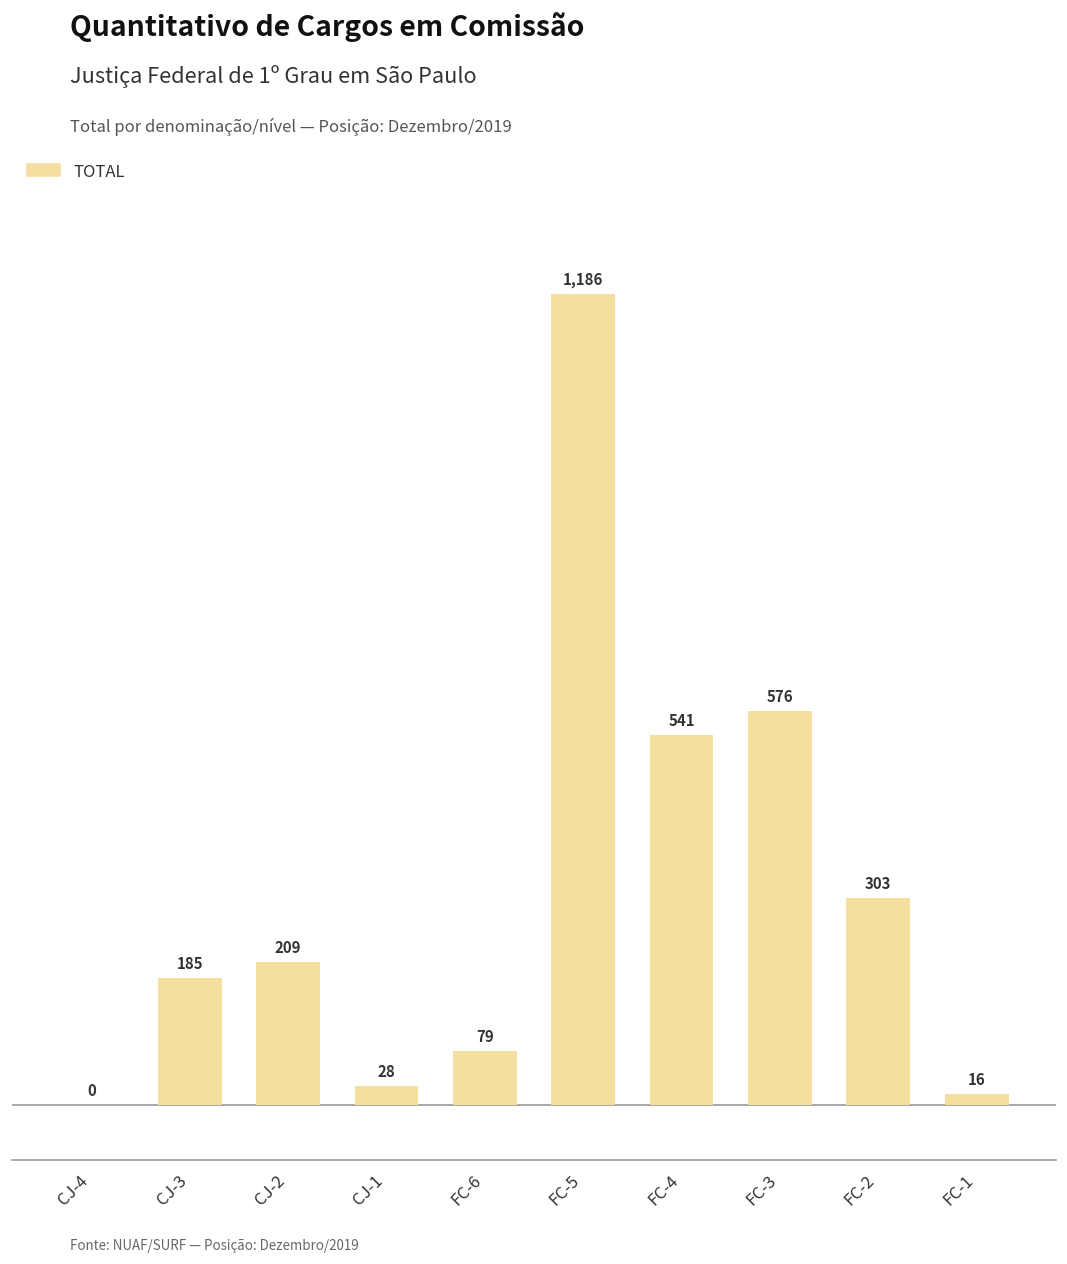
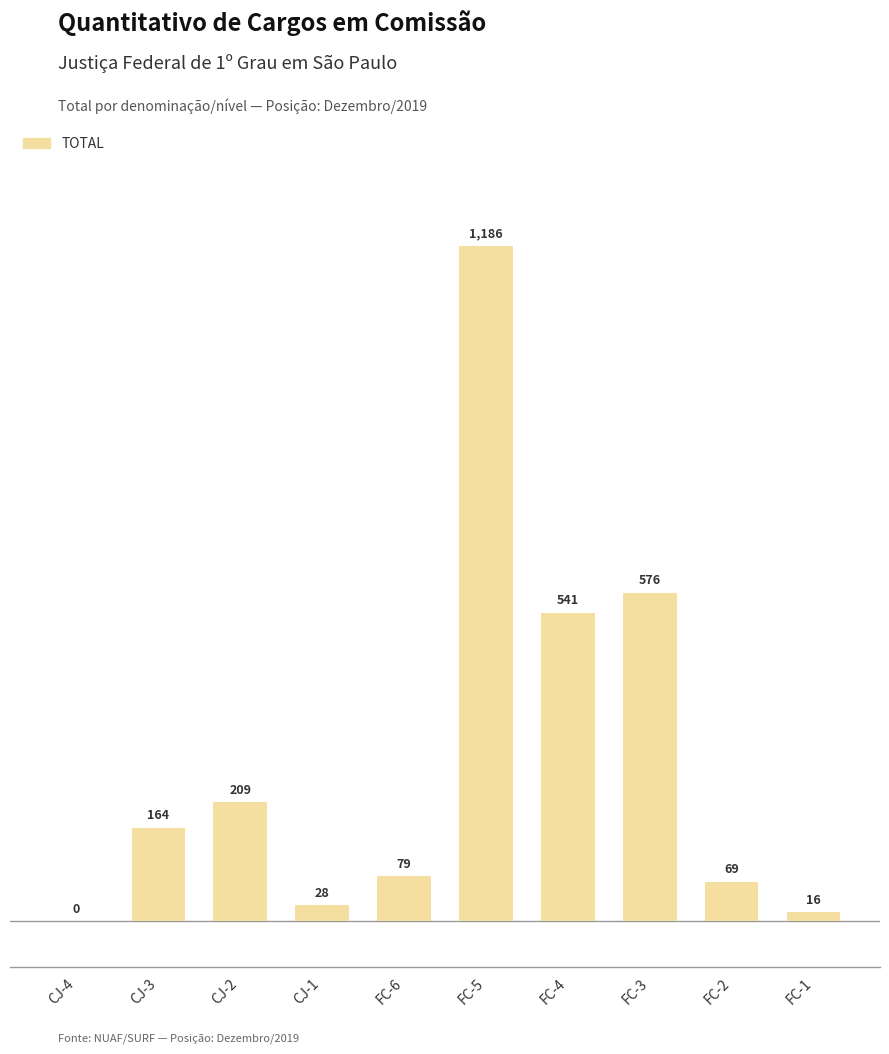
  {
    "CJ-4": "0",
-   "CJ-3": "185",
+   "CJ-3": "164",
    "CJ-2": "209",
    "CJ-1": "28",
    "FC-6": "79",
    "FC-5": "1,186",
    "FC-4": "541",
    "FC-3": "576",
-   "FC-2": "303",
+   "FC-2": "69",
    "FC-1": "16"
  }
